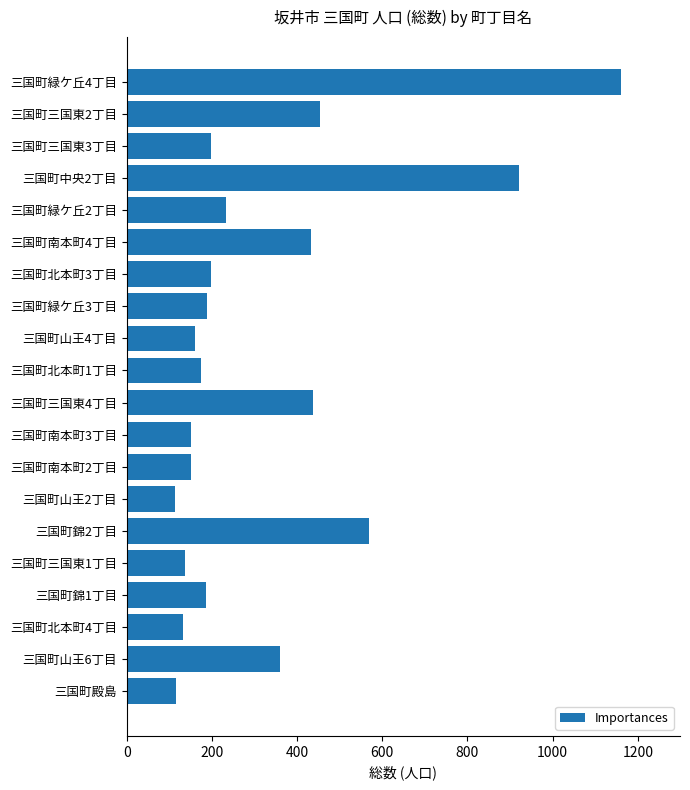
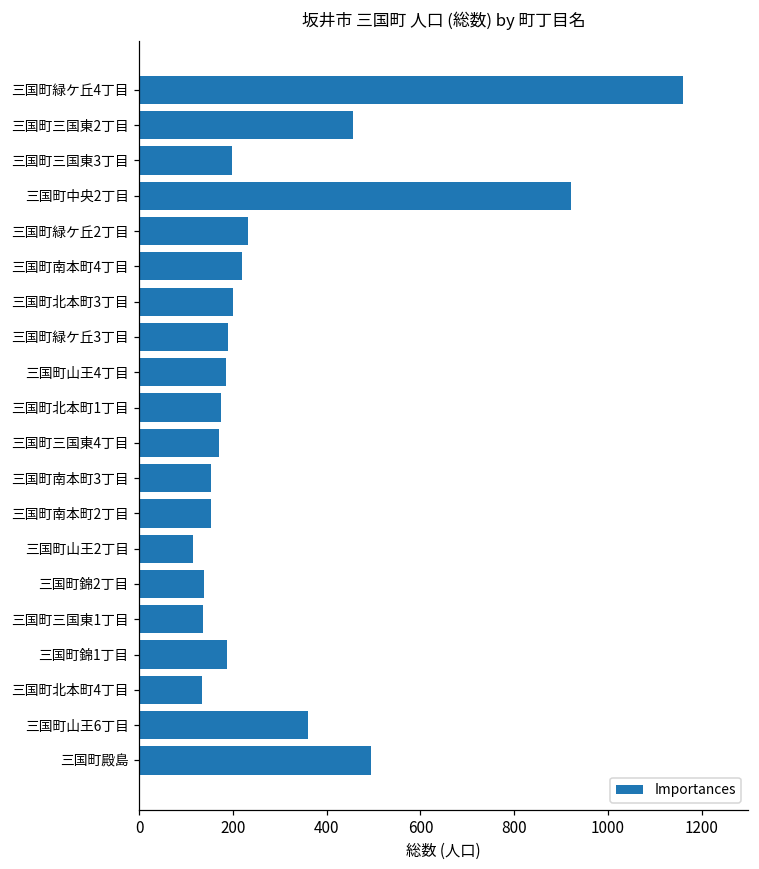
  {
    "三国町緑ケ丘4丁目": 1160,
    "三国町三国東2丁目": 460,
    "三国町三国東3丁目": 200,
    "三国町中央2丁目": 920,
    "三国町緑ケ丘2丁目": 230,
-   "三国町南本町4丁目": 430,
+   "三国町南本町4丁目": 220,
    "三国町北本町3丁目": 200,
    "三国町緑ケ丘3丁目": 190,
-   "三国町山王4丁目": 160,
+   "三国町山王4丁目": 180,
    "三国町北本町1丁目": 170,
-   "三国町三国東4丁目": 440,
+   "三国町三国東4丁目": 170,
    "三国町南本町3丁目": 150,
    "三国町南本町2丁目": 150,
    "三国町山王2丁目": 110,
-   "三国町錦2丁目": 570,
+   "三国町錦2丁目": 140,
    "三国町三国東1丁目": 140,
    "三国町錦1丁目": 190,
    "三国町北本町4丁目": 130,
    "三国町山王6丁目": 360,
-   "三国町殿島": 120
+   "三国町殿島": 490
  }
